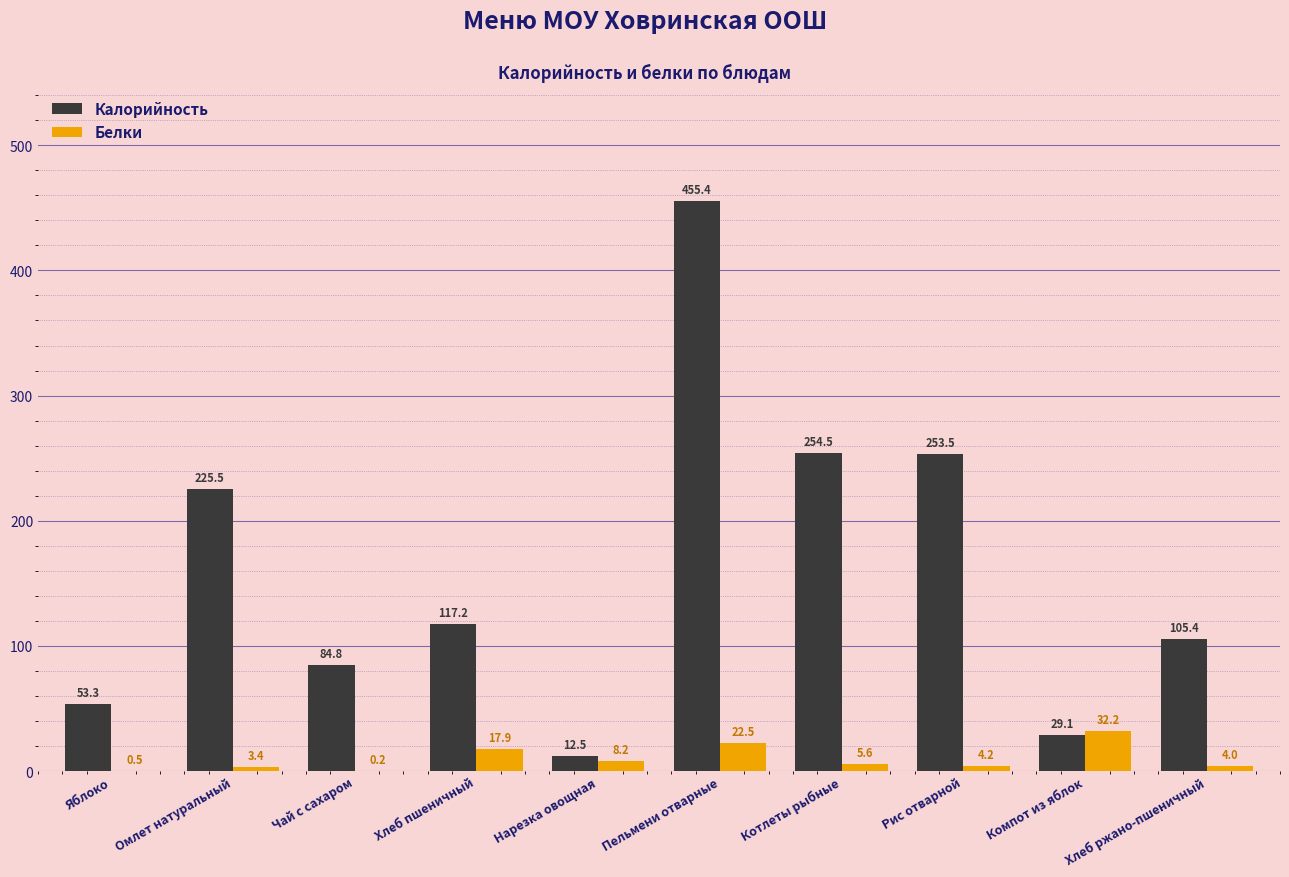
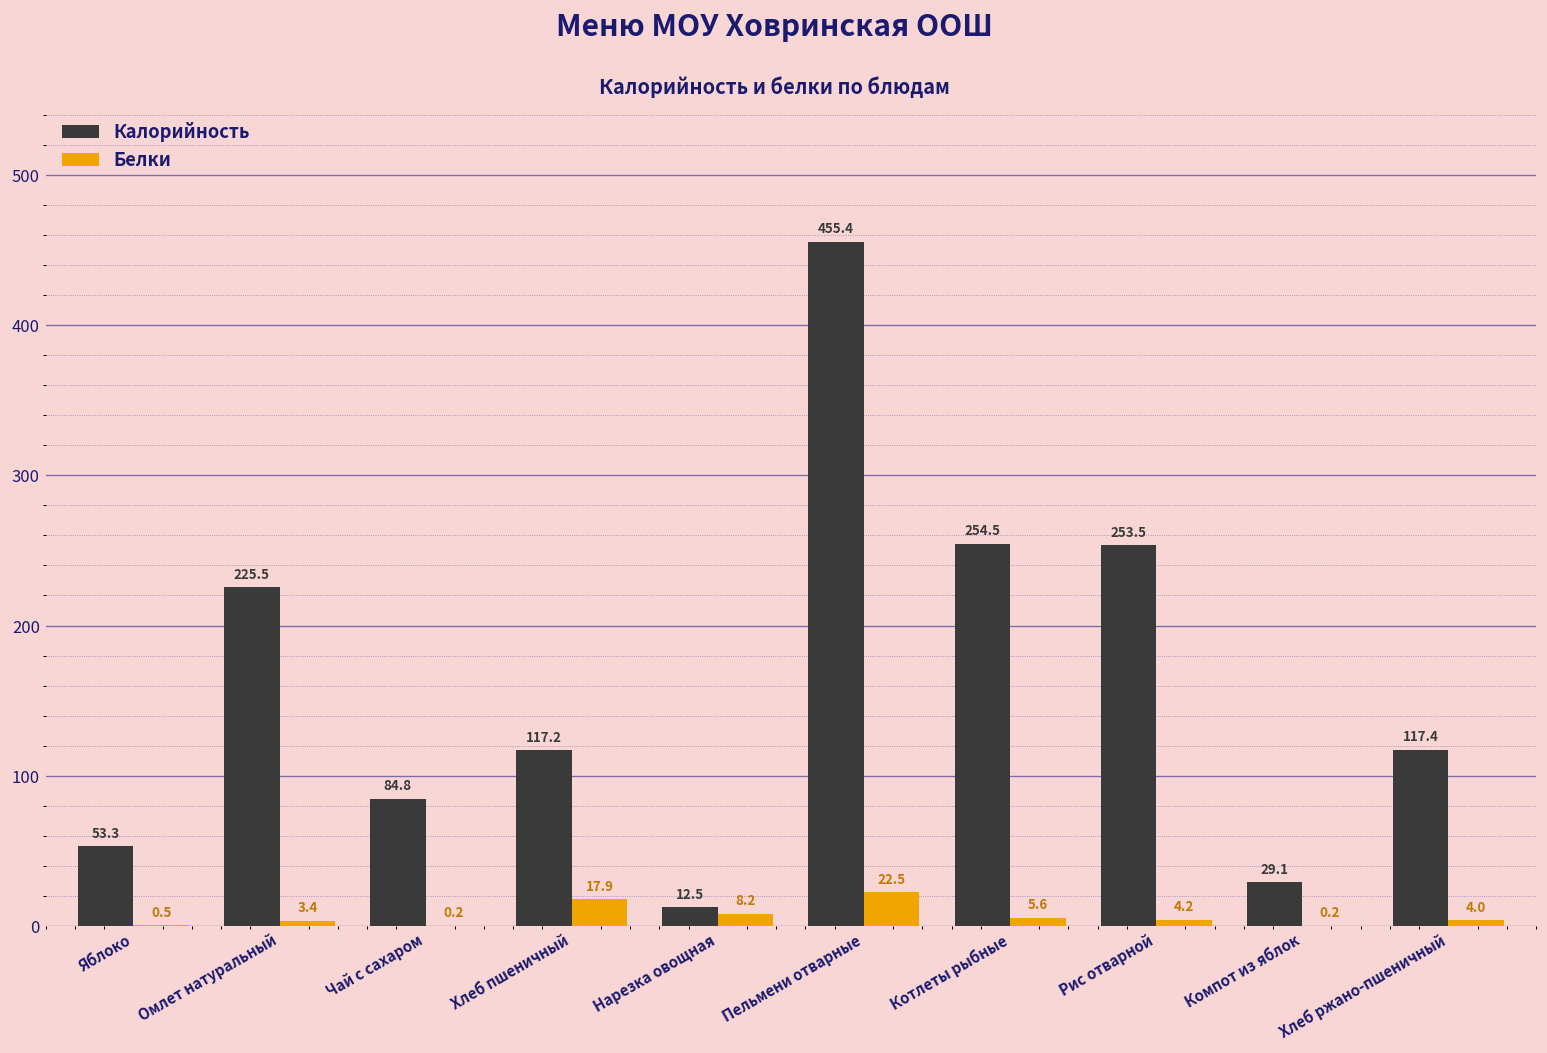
  {
    "Калорийность": {
      "Яблоко": 53.3,
      "Омлет натуральный": 225.5,
      "Чай с сахаром": 84.8,
      "Хлеб пшеничный": 117.2,
      "Нарезка овощная": 12.5,
      "Пельмени отварные": 455.4,
      "Котлеты рыбные": 254.5,
      "Рис отварной": 253.5,
      "Компот из яблок": 29.1,
-     "Хлеб ржано-пшеничный": 105.4
+     "Хлеб ржано-пшеничный": 117.4
    },
    "Белки": {
      "Яблоко": 0.5,
      "Омлет натуральный": 3.4,
      "Чай с сахаром": 0.2,
      "Хлеб пшеничный": 17.9,
      "Нарезка овощная": 8.2,
      "Пельмени отварные": 22.5,
      "Котлеты рыбные": 5.6,
      "Рис отварной": 4.2,
-     "Компот из яблок": 32.2,
+     "Компот из яблок": 0.2,
      "Хлеб ржано-пшеничный": 4.0
    }
  }
